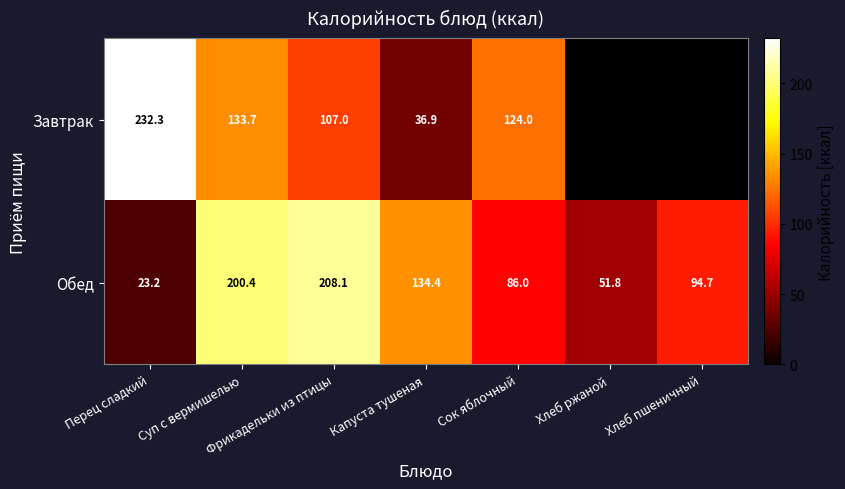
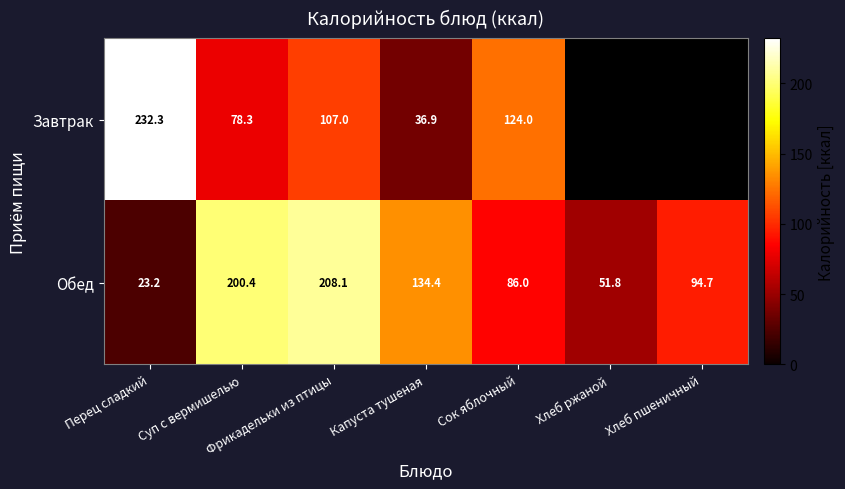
  {
    "Завтрак": {
      "Перец сладкий": 232.3,
-     "Суп с вермишелью": 133.7,
+     "Суп с вермишелью": 78.3,
      "Фрикадельки из птицы": 107.0,
      "Капуста тушеная": 36.9,
      "Сок яблочный": 124.0
    },
    "Обед": {
      "Перец сладкий": 23.2,
      "Суп с вермишелью": 200.4,
      "Фрикадельки из птицы": 208.1,
      "Капуста тушеная": 134.4,
      "Сок яблочный": 86.0,
      "Хлеб ржаной": 51.8,
      "Хлеб пшеничный": 94.7
    }
  }
